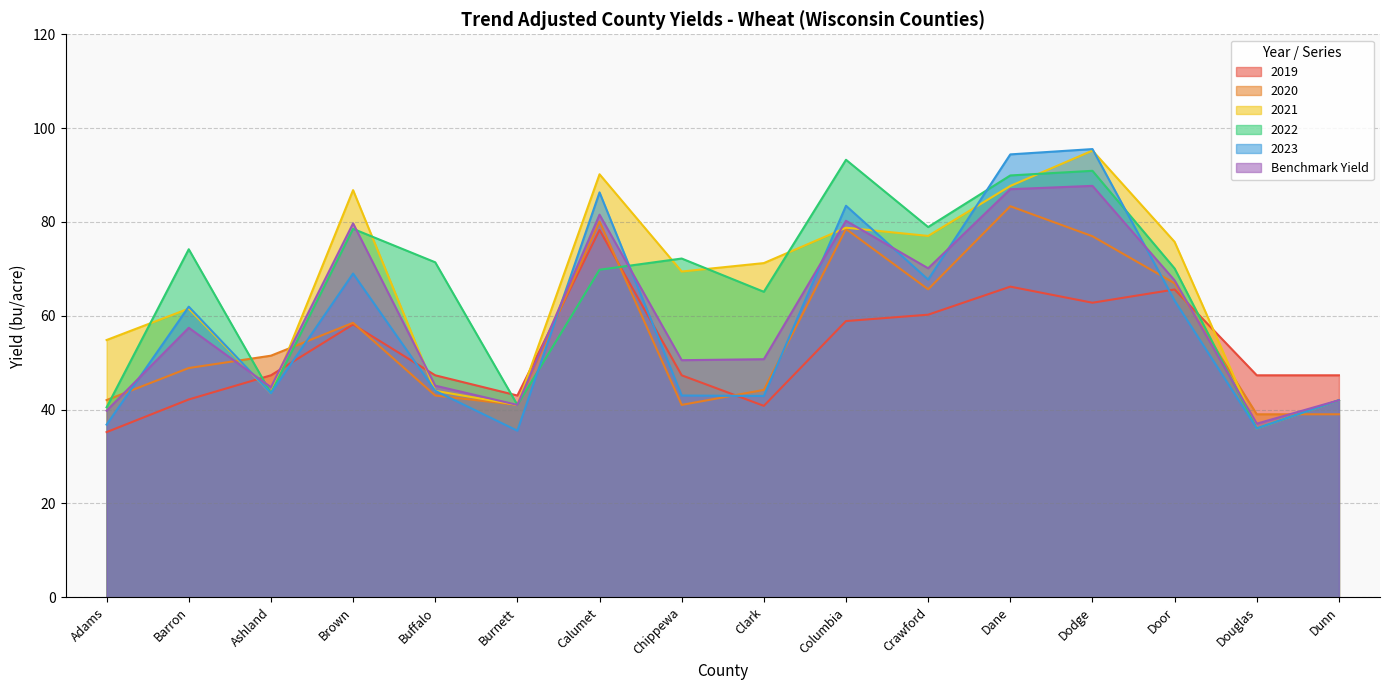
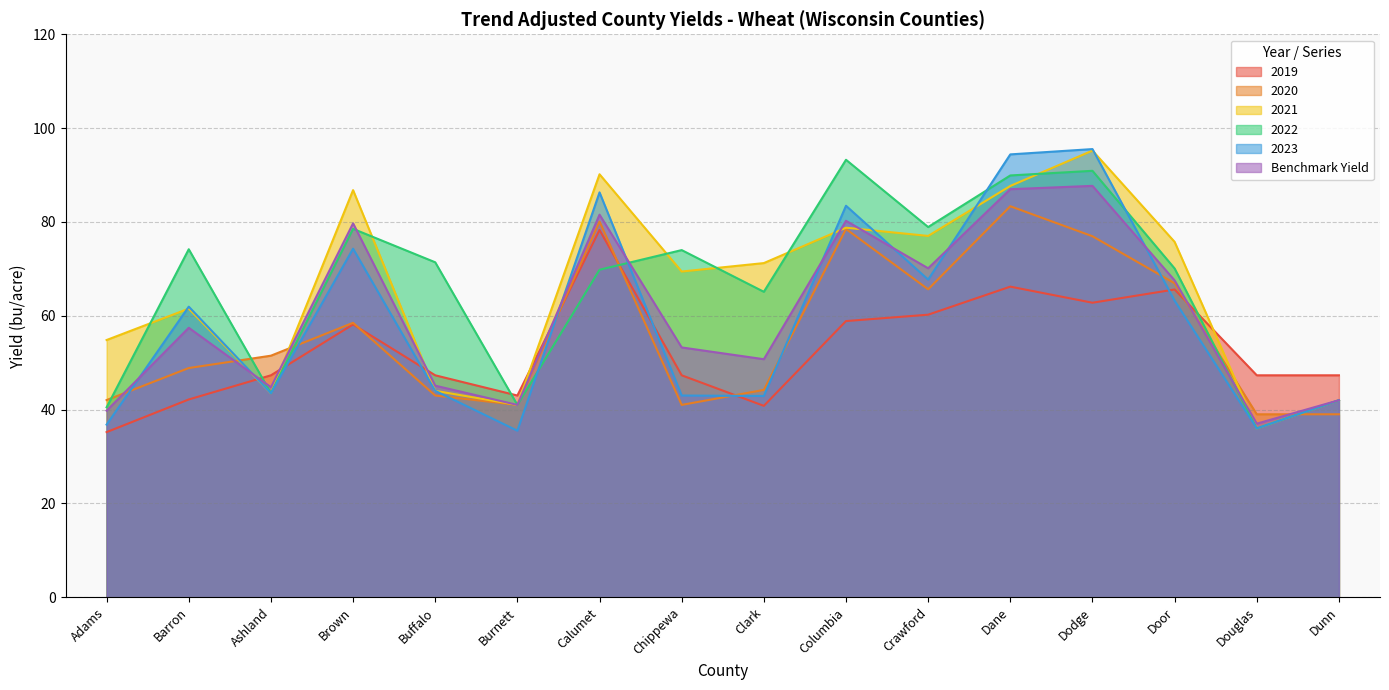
  {
    "2021": {
      "Adams": 55,
      "Brown": 87,
      "Calumet": 90,
      "Chippewa": 69,
      "Clark": 71,
      "Crawford": 77,
      "Dane": 88,
      "Door": 76
    },
    "2022": {
      "Adams": 40,
      "Barron": 74,
      "Brown": 79,
      "Buffalo": 71,
      "Calumet": 70,
-     "Chippewa": 72,
+     "Chippewa": 74,
      "Clark": 65,
      "Columbia": 93,
      "Crawford": 79,
      "Dane": 90,
      "Dodge": 91,
      "Door": 70
    },
    "2023": {
      "Adams": 37,
-     "Brown": 69,
+     "Brown": 74,
      "Burnett": 36,
      "Calumet": 86,
      "Chippewa": 43,
      "Clark": 43,
      "Columbia": 83,
      "Crawford": 68,
      "Dane": 94,
      "Door": 63
    },
    "Benchmark Yield": {
      "Adams": 40,
      "Barron": 57,
      "Ashland": 45,
      "Brown": 80,
      "Buffalo": 45,
      "Calumet": 82,
-     "Chippewa": 51,
+     "Chippewa": 53,
      "Clark": 51,
      "Columbia": 80,
      "Crawford": 70,
      "Dane": 87,
      "Dodge": 88,
      "Door": 68,
      "Douglas": 37
    }
  }
